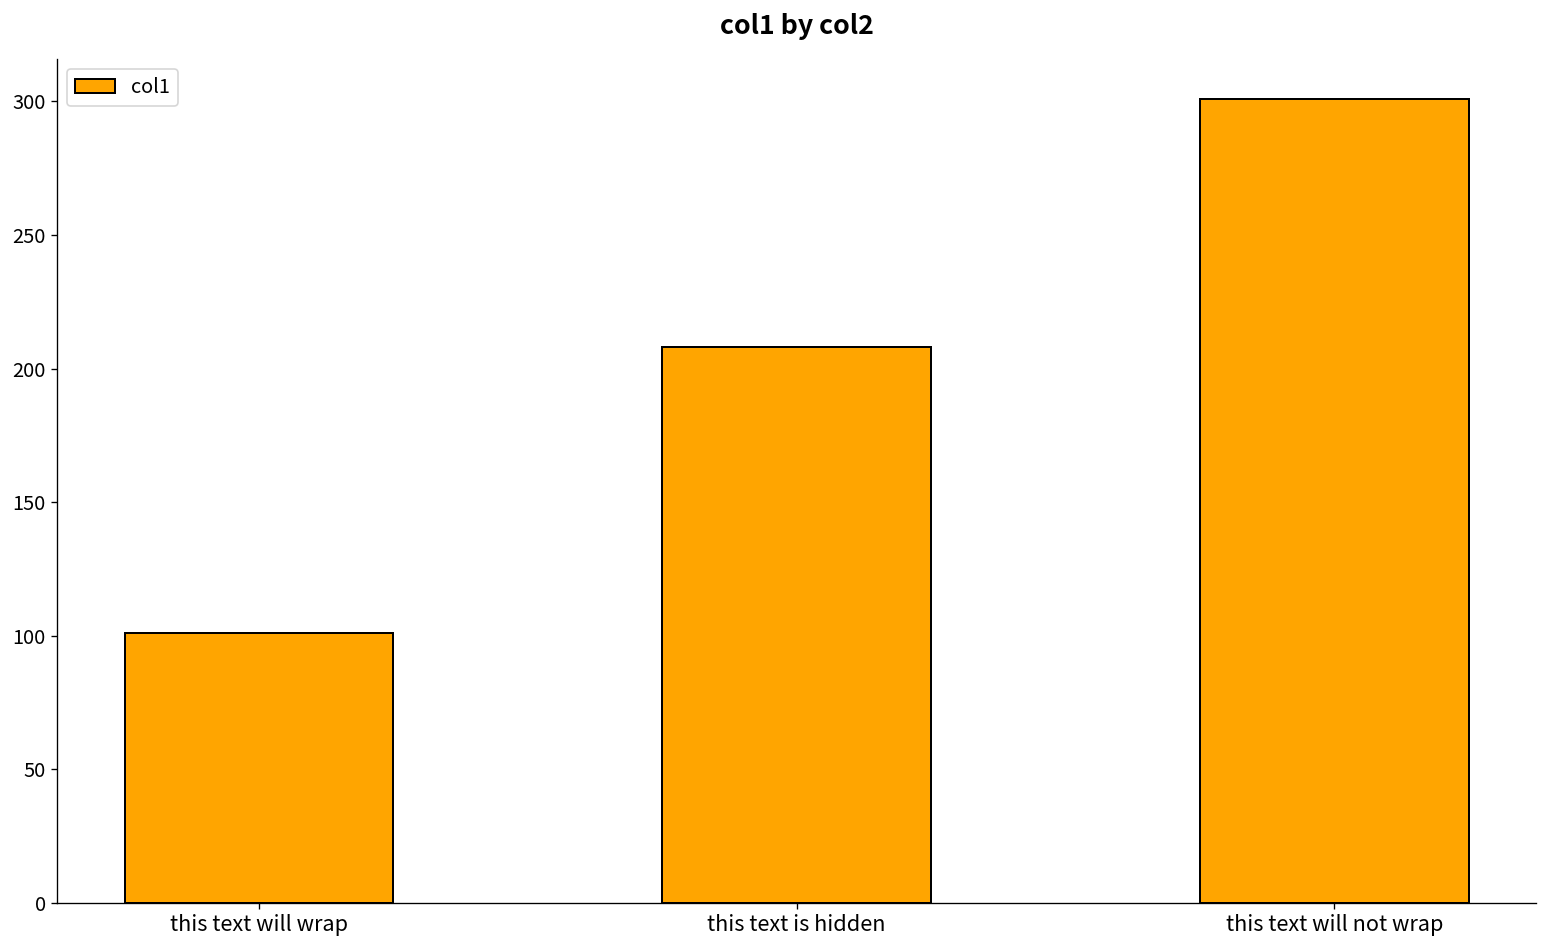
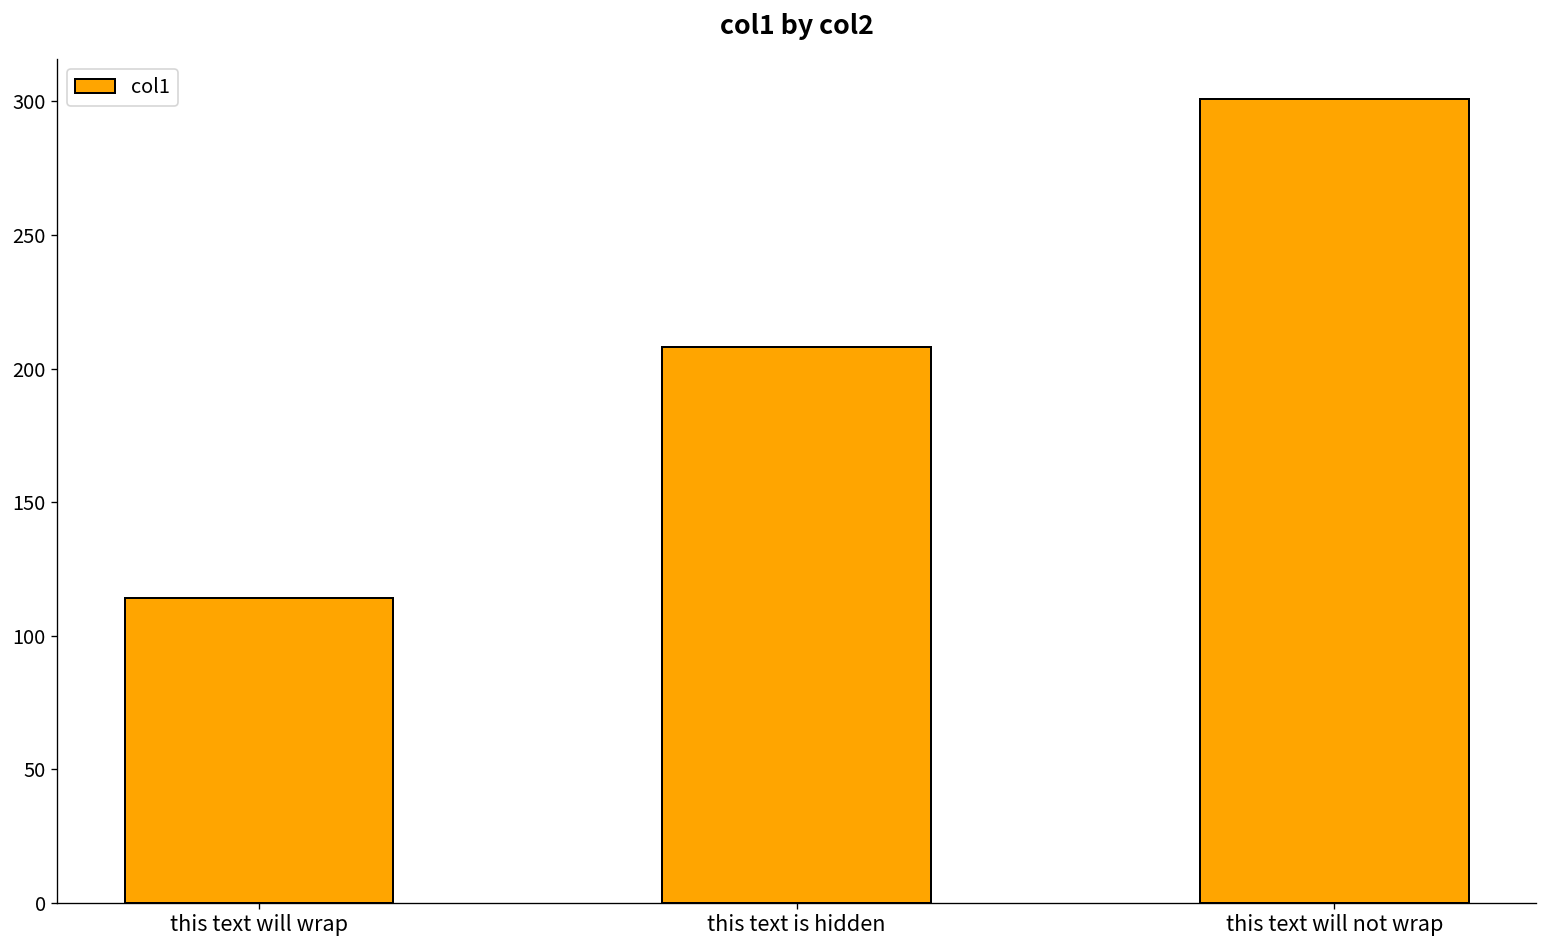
  {
-   "this text will wrap": 101,
+   "this text will wrap": 114,
    "this text is hidden": 208,
    "this text will not wrap": 301
  }
